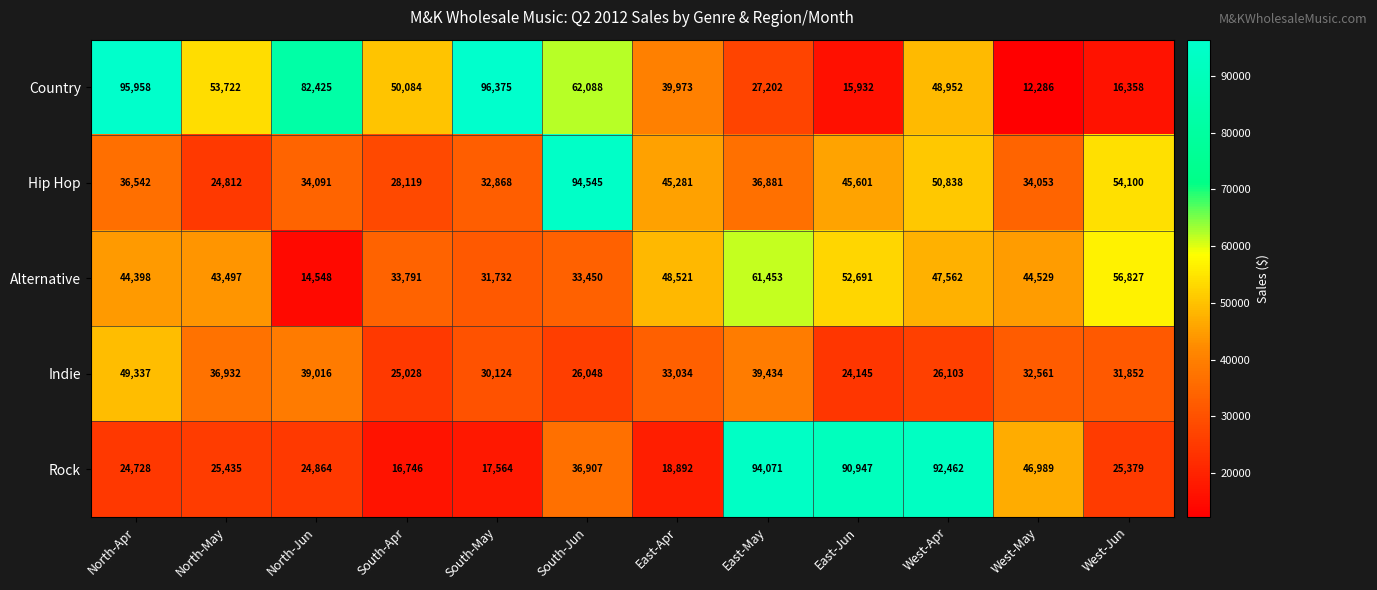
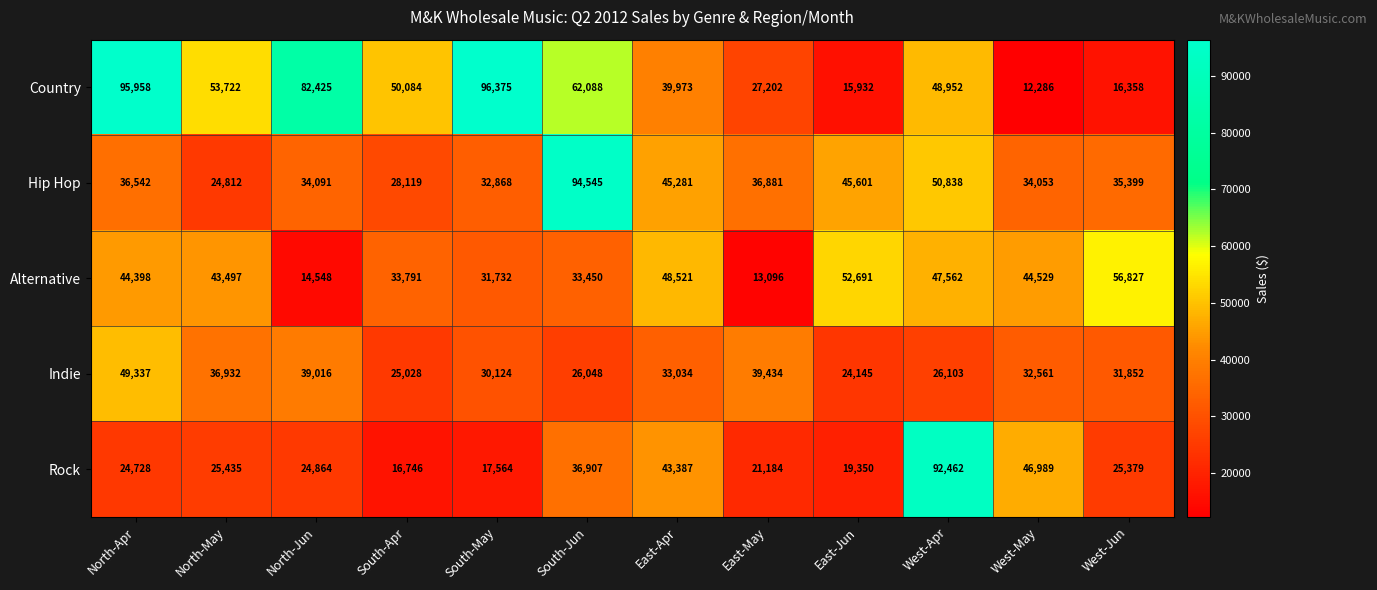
  {
    "Country": {
      "North-Apr": "95,958",
      "North-May": "53,722",
      "North-Jun": "82,425",
      "South-Apr": "50,084",
      "South-May": "96,375",
      "South-Jun": "62,088",
      "East-Apr": "39,973",
      "East-May": "27,202",
      "East-Jun": "15,932",
      "West-Apr": "48,952",
      "West-May": "12,286",
      "West-Jun": "16,358"
    },
    "Hip Hop": {
      "North-Apr": "36,542",
      "North-May": "24,812",
      "North-Jun": "34,091",
      "South-Apr": "28,119",
      "South-May": "32,868",
      "South-Jun": "94,545",
      "East-Apr": "45,281",
      "East-May": "36,881",
      "East-Jun": "45,601",
      "West-Apr": "50,838",
      "West-May": "34,053",
-     "West-Jun": "54,100"
+     "West-Jun": "35,399"
    },
    "Alternative": {
      "North-Apr": "44,398",
      "North-May": "43,497",
      "North-Jun": "14,548",
      "South-Apr": "33,791",
      "South-May": "31,732",
      "South-Jun": "33,450",
      "East-Apr": "48,521",
-     "East-May": "61,453",
+     "East-May": "13,096",
      "East-Jun": "52,691",
      "West-Apr": "47,562",
      "West-May": "44,529",
      "West-Jun": "56,827"
    },
    "Indie": {
      "North-Apr": "49,337",
      "North-May": "36,932",
      "North-Jun": "39,016",
      "South-Apr": "25,028",
      "South-May": "30,124",
      "South-Jun": "26,048",
      "East-Apr": "33,034",
      "East-May": "39,434",
      "East-Jun": "24,145",
      "West-Apr": "26,103",
      "West-May": "32,561",
      "West-Jun": "31,852"
    },
    "Rock": {
      "North-Apr": "24,728",
      "North-May": "25,435",
      "North-Jun": "24,864",
      "South-Apr": "16,746",
      "South-May": "17,564",
      "South-Jun": "36,907",
-     "East-Apr": "18,892",
-     "East-May": "94,071",
-     "East-Jun": "90,947",
+     "East-Apr": "43,387",
+     "East-May": "21,184",
+     "East-Jun": "19,350",
      "West-Apr": "92,462",
      "West-May": "46,989",
      "West-Jun": "25,379"
    }
  }
